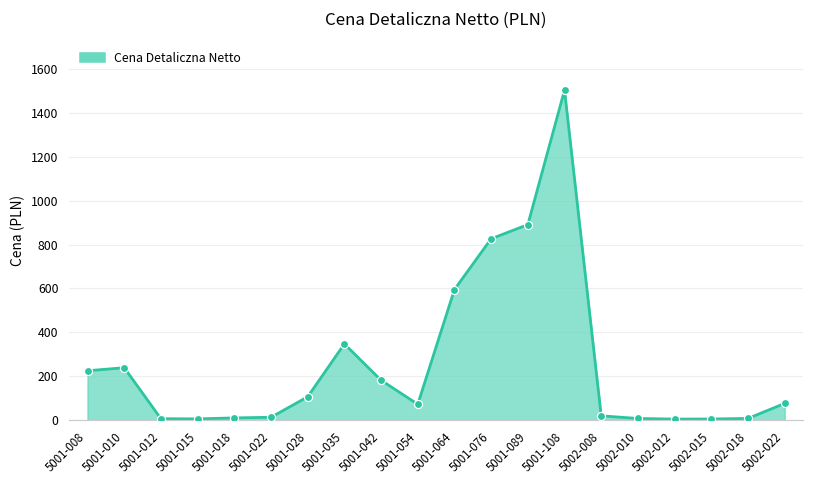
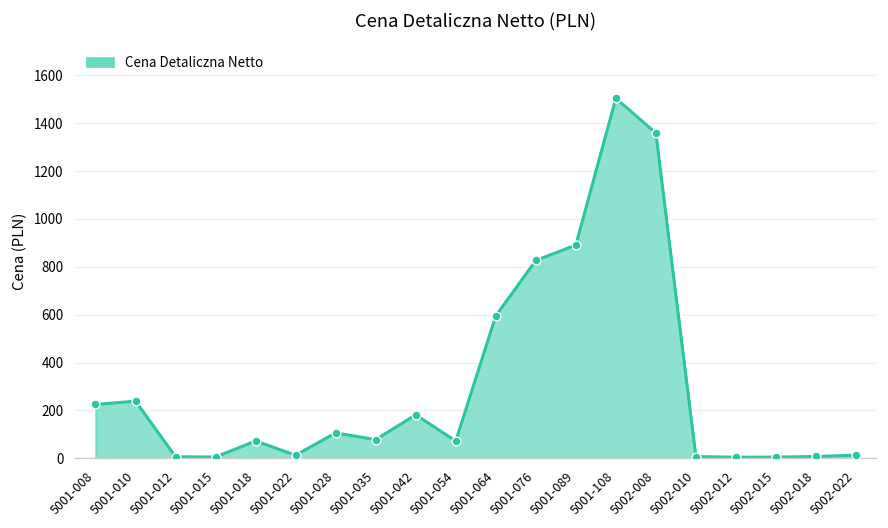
  {
    "5001-008": 220,
    "5001-010": 240,
    "5001-012": 10,
    "5001-015": 10,
-   "5001-018": 10,
+   "5001-018": 70,
    "5001-022": 10,
    "5001-028": 110,
-   "5001-035": 350,
+   "5001-035": 80,
    "5001-042": 180,
    "5001-054": 70,
    "5001-064": 600,
    "5001-076": 830,
    "5001-089": 890,
    "5001-108": 1500,
-   "5002-008": 20,
+   "5002-008": 1360,
    "5002-010": 10,
    "5002-012": 0,
    "5002-015": 10,
    "5002-018": 10,
-   "5002-022": 80
+   "5002-022": 10
  }
